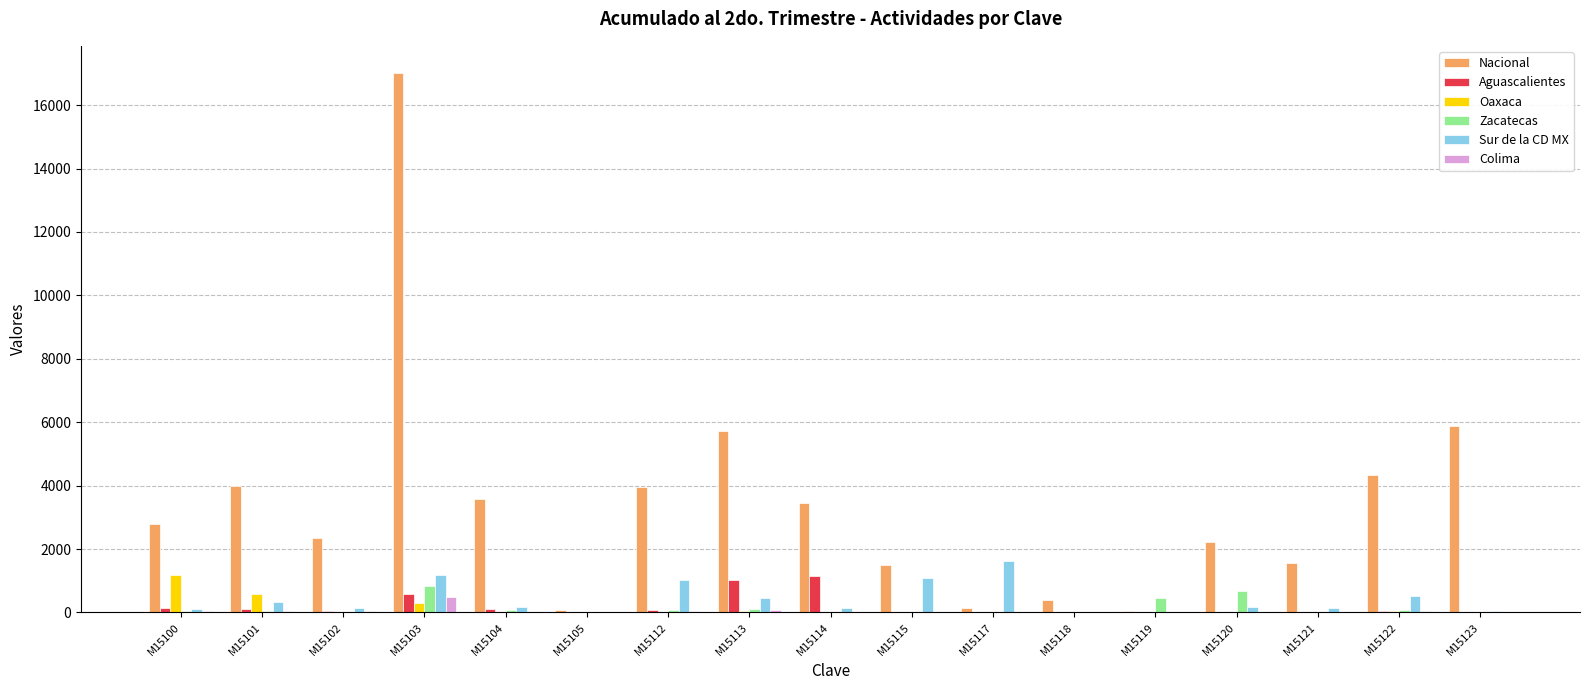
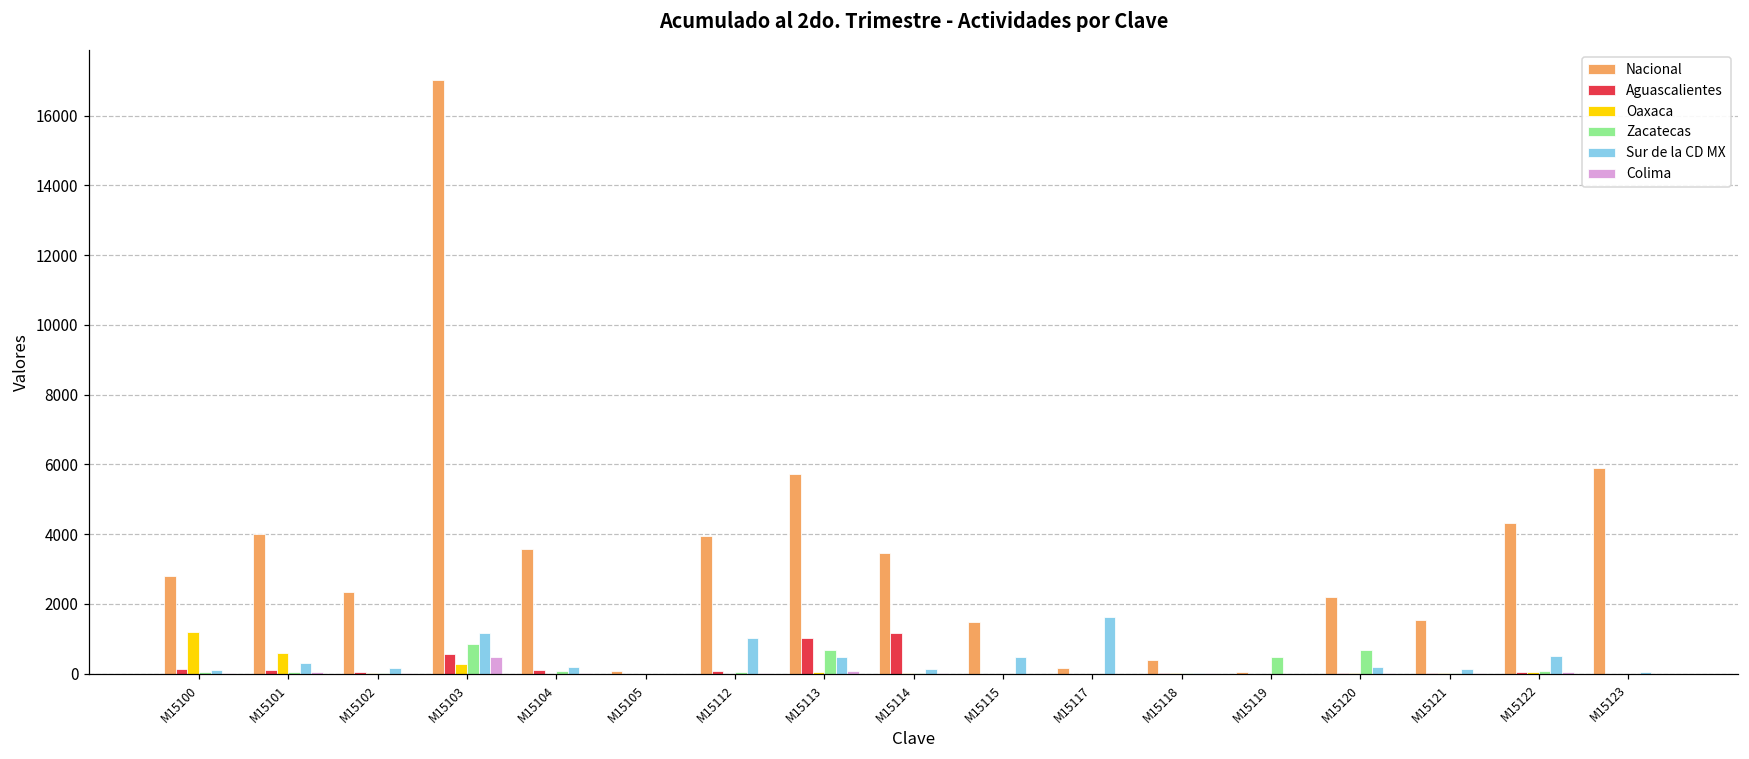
  {
    "Nacional": {
      "M15100": 2800,
      "M15101": 4000,
      "M15102": 2400,
      "M15103": 17000,
      "M15104": 3600,
      "M15105": 100,
      "M15112": 4000,
      "M15113": 5700,
      "M15114": 3500,
      "M15115": 1500,
      "M15117": 200,
      "M15118": 400,
      "M15120": 2200,
      "M15121": 1500,
      "M15122": 4300,
      "M15123": 5900
    },
    "Aguascalientes": {
      "M15100": 100,
      "M15101": 100,
      "M15103": 600,
      "M15104": 100,
      "M15105": 0,
      "M15113": 1000,
      "M15114": 1200,
      "M15115": 0,
      "M15117": 0,
      "M15119": 0
    },
    "Oaxaca": {
      "M15100": 1200,
      "M15101": 600,
      "M15103": 300,
      "M15104": 0,
      "M15105": 0,
      "M15112": 0,
      "M15115": 0,
      "M15117": 0,
      "M15119": 0,
      "M15123": 0
    },
    "Zacatecas": {
      "M15103": 900,
      "M15105": 0,
-     "M15113": 100,
+     "M15113": 700,
      "M15115": 0,
      "M15117": 0,
      "M15119": 500,
      "M15120": 700,
      "M15122": 100
    },
    "Sur de la CD MX": {
      "M15100": 100,
      "M15101": 300,
      "M15102": 200,
      "M15103": 1200,
      "M15104": 200,
      "M15105": 0,
      "M15112": 1000,
      "M15113": 500,
      "M15114": 100,
-     "M15115": 1100,
+     "M15115": 500,
      "M15117": 1600,
      "M15120": 200,
      "M15121": 100,
      "M15122": 500
    },
    "Colima": {
      "M15103": 500,
      "M15105": 0,
      "M15115": 0,
      "M15117": 0,
      "M15119": 0,
      "M15123": 0
    }
  }
